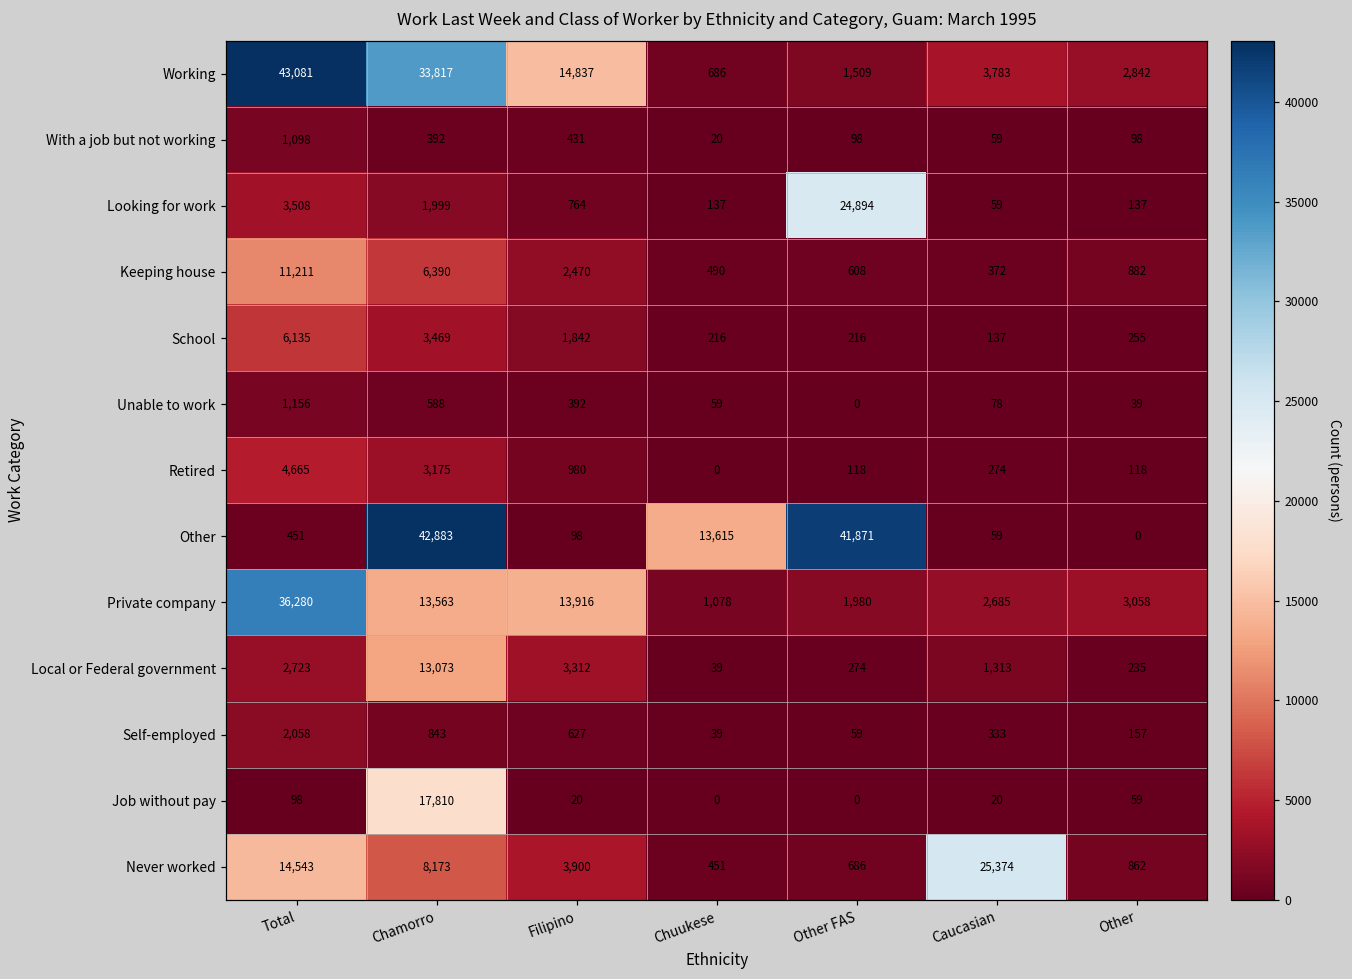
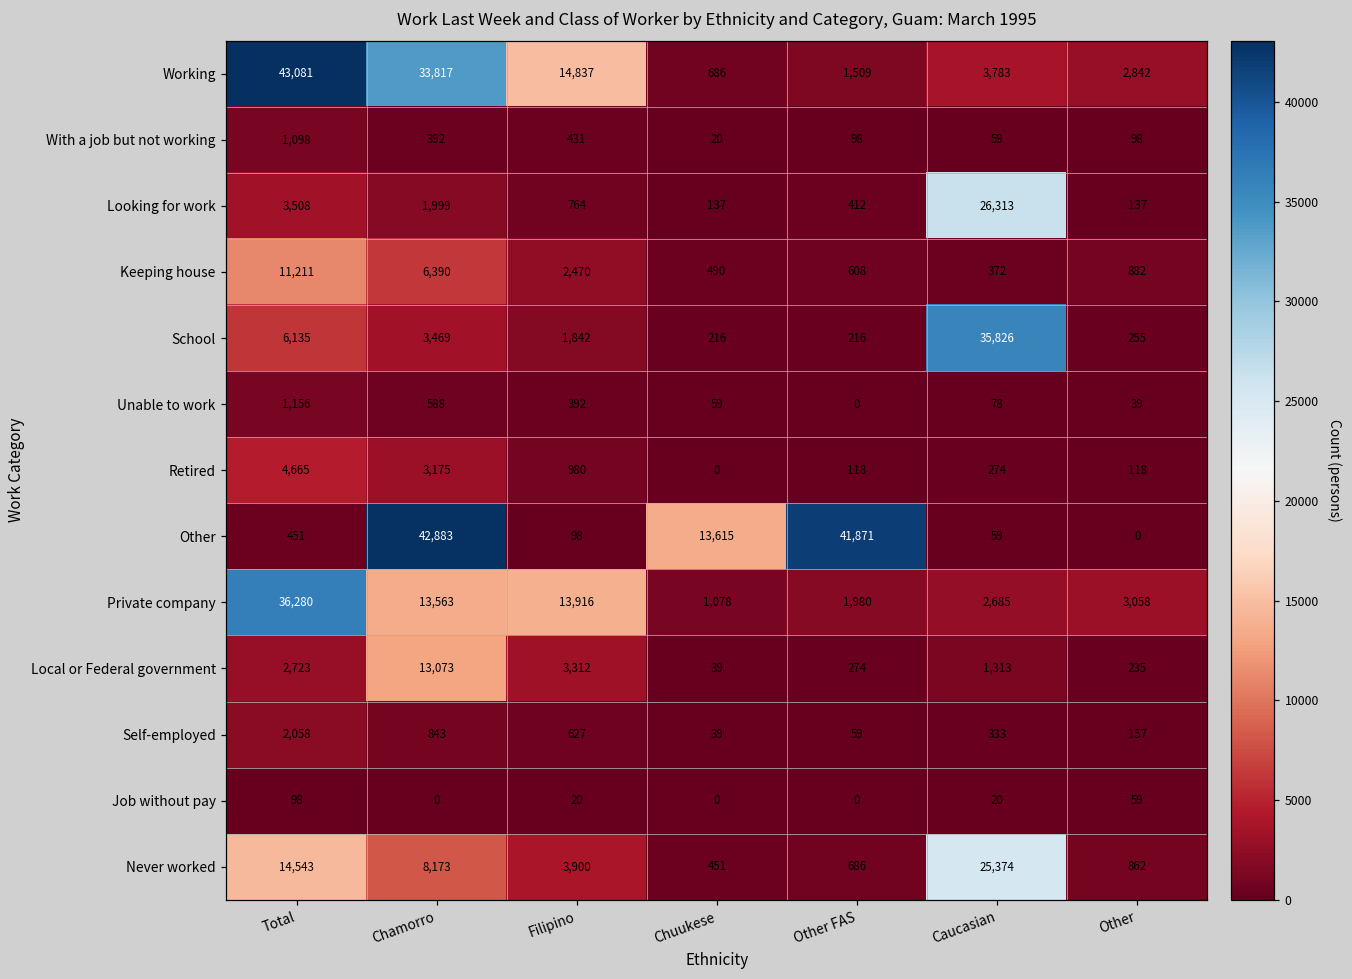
  {
    "Working": {
      "Total": "43,081",
      "Chamorro": "33,817",
      "Filipino": "14,837",
      "Chuukese": "686",
      "Other FAS": "1,509",
      "Caucasian": "3,783",
      "Other": "2,842"
    },
    "With a job but not working": {
      "Total": "1,098",
      "Chamorro": "392",
      "Filipino": "431",
      "Chuukese": "20",
      "Other FAS": "98",
      "Caucasian": "59",
      "Other": "98"
    },
    "Looking for work": {
      "Total": "3,508",
      "Chamorro": "1,999",
      "Filipino": "764",
      "Chuukese": "137",
-     "Other FAS": "24,894",
-     "Caucasian": "59",
+     "Other FAS": "412",
+     "Caucasian": "26,313",
      "Other": "137"
    },
    "Keeping house": {
      "Total": "11,211",
      "Chamorro": "6,390",
      "Filipino": "2,470",
      "Chuukese": "490",
      "Other FAS": "608",
      "Caucasian": "372",
      "Other": "882"
    },
    "School": {
      "Total": "6,135",
      "Chamorro": "3,469",
      "Filipino": "1,842",
      "Chuukese": "216",
      "Other FAS": "216",
-     "Caucasian": "137",
+     "Caucasian": "35,826",
      "Other": "255"
    },
    "Unable to work": {
      "Total": "1,156",
      "Chamorro": "588",
      "Filipino": "392",
      "Chuukese": "59",
      "Other FAS": "0",
      "Caucasian": "78",
      "Other": "39"
    },
    "Retired": {
      "Total": "4,665",
      "Chamorro": "3,175",
      "Filipino": "980",
      "Chuukese": "0",
      "Other FAS": "118",
      "Caucasian": "274",
      "Other": "118"
    },
    "Other": {
      "Total": "451",
      "Chamorro": "42,883",
      "Filipino": "98",
      "Chuukese": "13,615",
      "Other FAS": "41,871",
      "Caucasian": "59",
      "Other": "0"
    },
    "Private company": {
      "Total": "36,280",
      "Chamorro": "13,563",
      "Filipino": "13,916",
      "Chuukese": "1,078",
      "Other FAS": "1,980",
      "Caucasian": "2,685",
      "Other": "3,058"
    },
    "Local or Federal government": {
      "Total": "2,723",
      "Chamorro": "13,073",
      "Filipino": "3,312",
      "Chuukese": "39",
      "Other FAS": "274",
      "Caucasian": "1,313",
      "Other": "235"
    },
    "Self-employed": {
      "Total": "2,058",
      "Chamorro": "843",
      "Filipino": "627",
      "Chuukese": "39",
      "Other FAS": "59",
      "Caucasian": "333",
      "Other": "157"
    },
    "Job without pay": {
      "Total": "98",
-     "Chamorro": "17,810",
+     "Chamorro": "0",
      "Filipino": "20",
      "Chuukese": "0",
      "Other FAS": "0",
      "Caucasian": "20",
      "Other": "59"
    },
    "Never worked": {
      "Total": "14,543",
      "Chamorro": "8,173",
      "Filipino": "3,900",
      "Chuukese": "451",
      "Other FAS": "686",
      "Caucasian": "25,374",
      "Other": "862"
    }
  }
